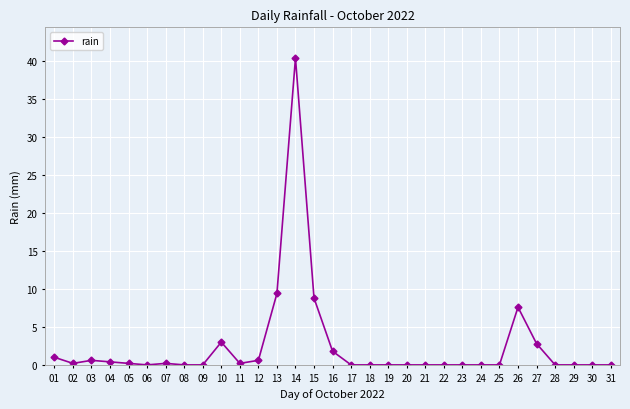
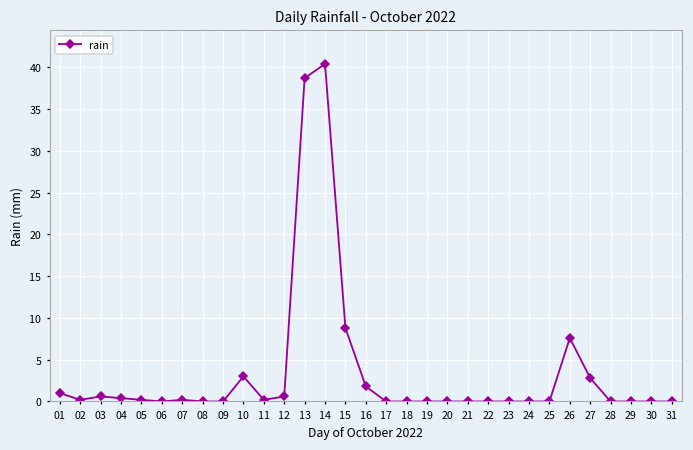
  {
    "01": 1,
    "02": 0,
    "03": 1,
    "04": 0,
    "05": 0,
    "06": 0,
    "07": 0,
    "08": 0,
    "09": 0,
    "10": 3,
    "11": 0,
    "12": 1,
-   "13": 9,
+   "13": 39,
    "14": 40,
    "15": 9,
    "16": 2,
    "17": 0,
    "18": 0,
    "19": 0,
    "20": 0,
    "21": 0,
    "22": 0,
    "23": 0,
    "24": 0,
    "25": 0,
    "26": 8,
    "27": 3,
    "28": 0,
    "29": 0,
    "30": 0,
    "31": 0
  }
